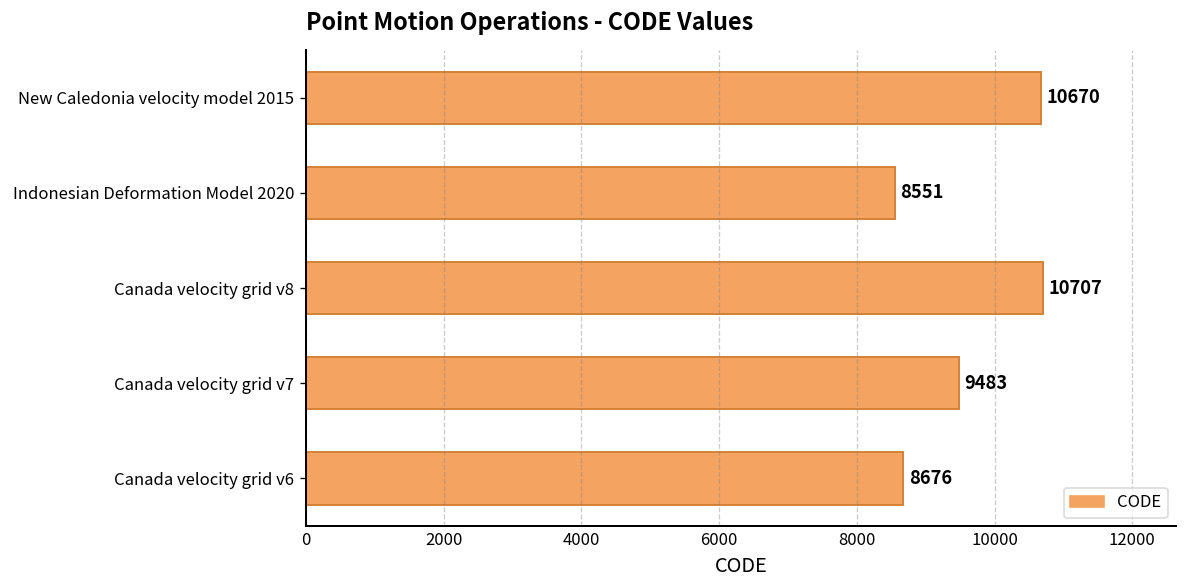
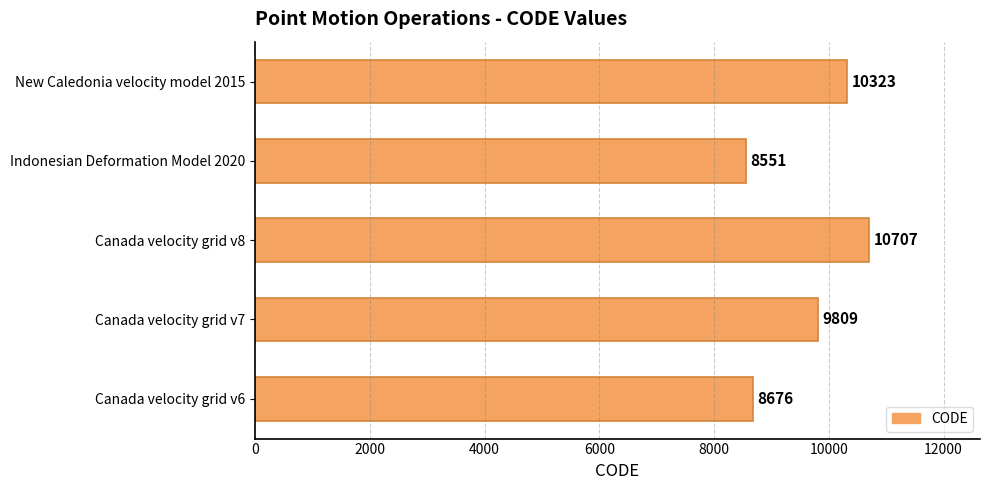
  {
-   "New Caledonia velocity model 2015": 10670,
+   "New Caledonia velocity model 2015": 10323,
    "Indonesian Deformation Model 2020": 8551,
    "Canada velocity grid v8": 10707,
-   "Canada velocity grid v7": 9483,
+   "Canada velocity grid v7": 9809,
    "Canada velocity grid v6": 8676
  }
